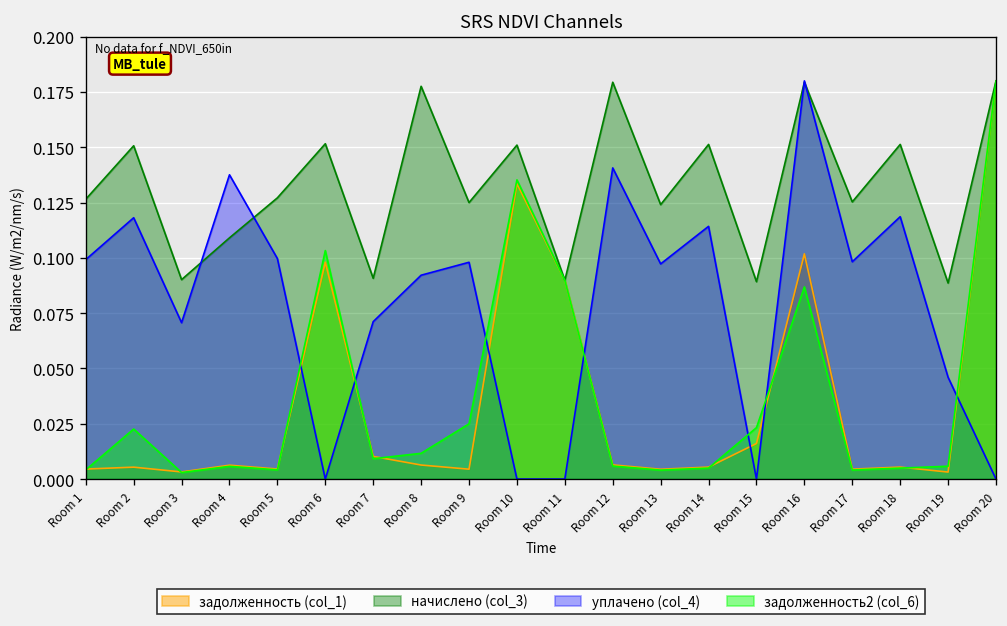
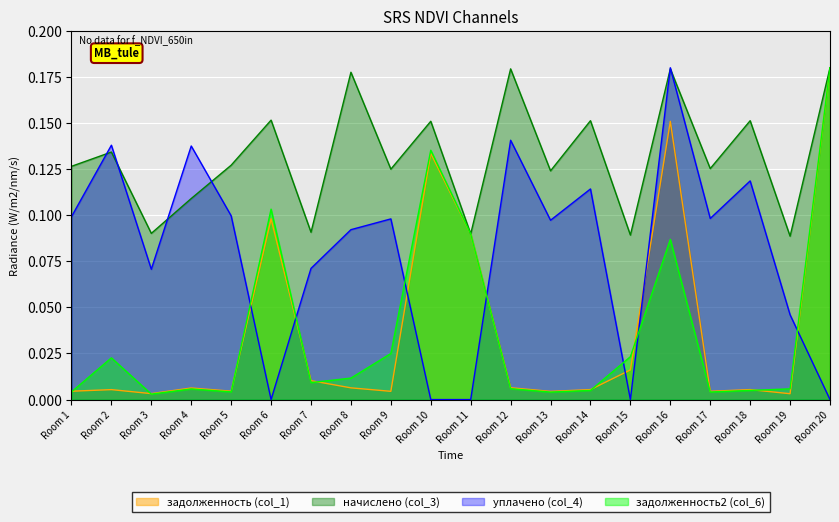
  {
    "задолженность (col_1)": {
      "Room 2": 0.005,
      "Room 6": 0.098,
      "Room 8": 0.006,
      "Room 9": 0.004,
      "Room 10": 0.134,
      "Room 15": 0.016,
-     "Room 16": 0.102,
+     "Room 16": 0.151,
      "Room 19": 0.003
    },
    "начислено (col_3)": {
      "Room 1": 0.127,
-     "Room 2": 0.151,
+     "Room 2": 0.134,
      "Room 3": 0.090,
      "Room 4": 0.109,
      "Room 5": 0.127,
      "Room 6": 0.152,
      "Room 7": 0.091,
      "Room 8": 0.178,
      "Room 9": 0.125,
      "Room 10": 0.151,
      "Room 12": 0.179,
      "Room 13": 0.124,
      "Room 14": 0.151,
      "Room 15": 0.089,
      "Room 17": 0.125,
      "Room 18": 0.151,
      "Room 19": 0.089
    },
    "уплачено (col_4)": {
      "Room 1": 0.099,
-     "Room 2": 0.118,
+     "Room 2": 0.138,
      "Room 3": 0.071,
      "Room 4": 0.138,
      "Room 5": 0.100,
      "Room 6": 0.000,
      "Room 7": 0.071,
      "Room 8": 0.092,
      "Room 9": 0.098,
      "Room 10": 0.000,
      "Room 11": 0.000,
      "Room 12": 0.141,
      "Room 13": 0.097,
      "Room 14": 0.114,
      "Room 15": 0.000,
      "Room 17": 0.098,
      "Room 18": 0.119,
      "Room 19": 0.046,
      "Room 20": 0.000
    },
    "задолженность2 (col_6)": {
      "Room 2": 0.023,
      "Room 6": 0.103,
      "Room 8": 0.012,
      "Room 9": 0.025,
      "Room 10": 0.135,
      "Room 15": 0.023,
      "Room 16": 0.087,
      "Room 19": 0.006
    }
  }
